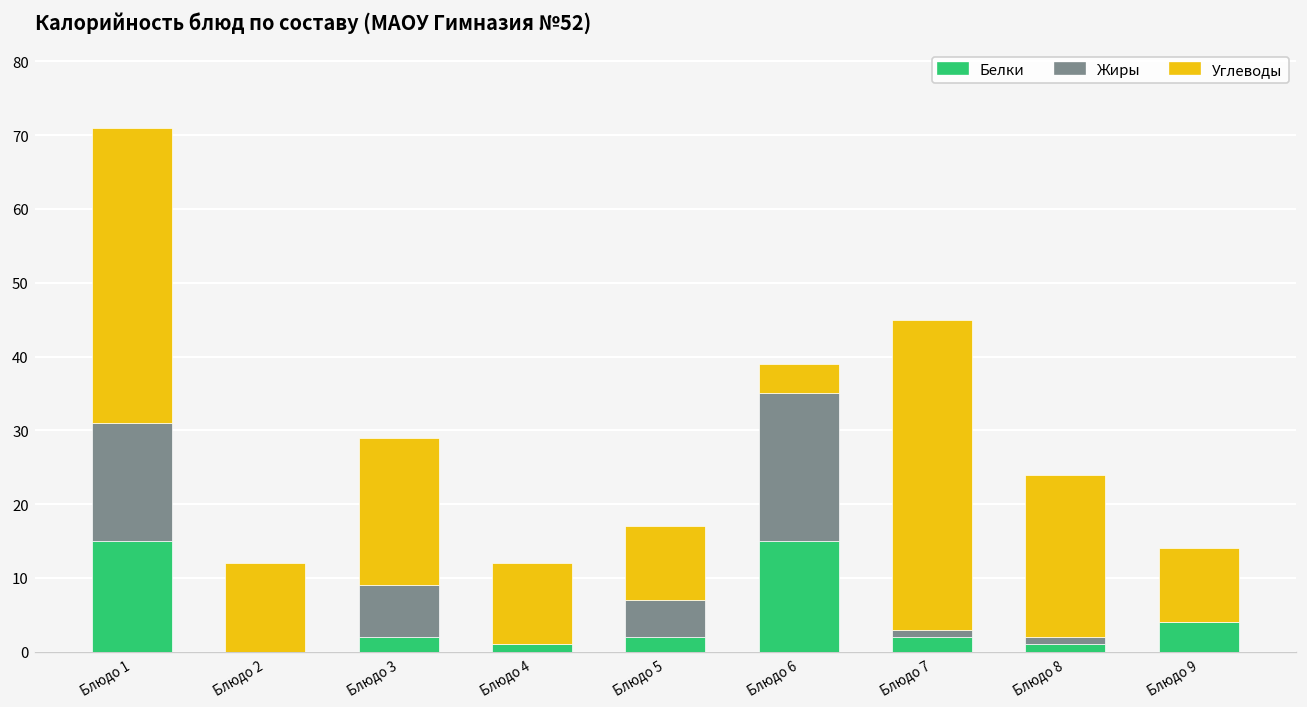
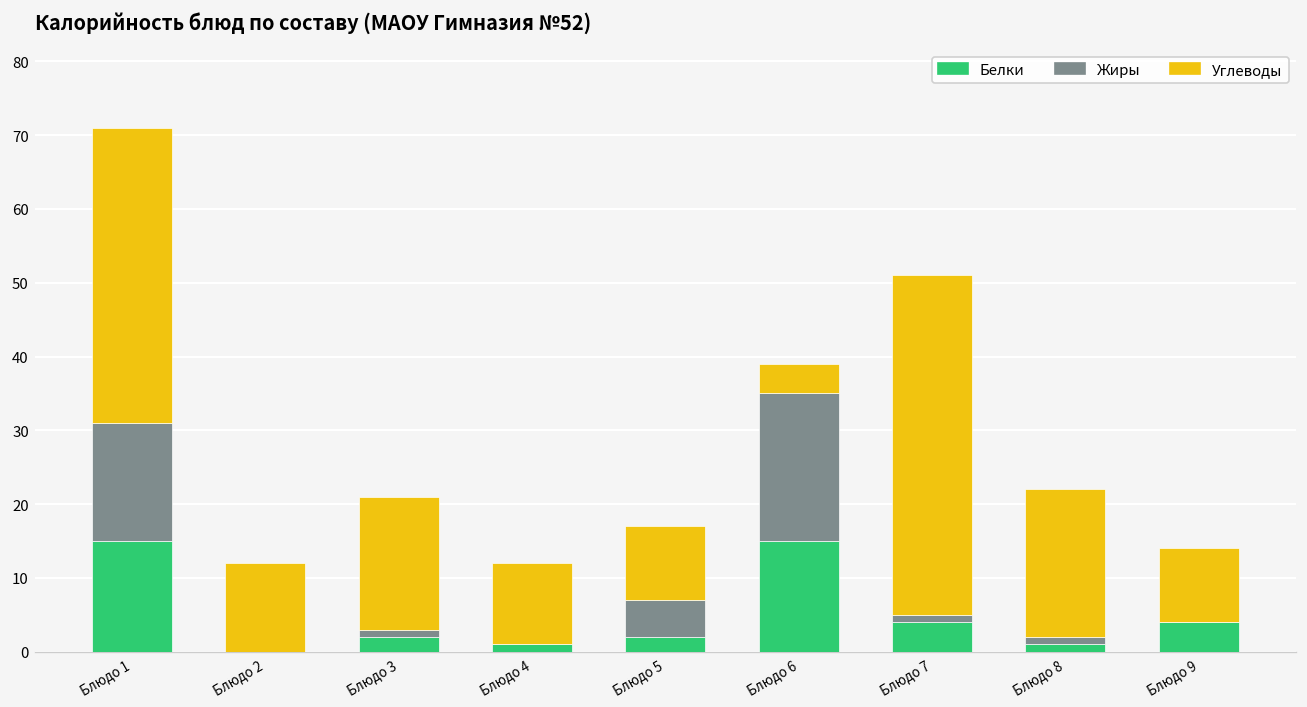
  {
    "Белки": {
      "Блюдо 1": 15,
      "Блюдо 2": 0,
      "Блюдо 3": 2,
      "Блюдо 4": 1,
      "Блюдо 5": 2,
      "Блюдо 6": 15,
-     "Блюдо 7": 2,
+     "Блюдо 7": 4,
      "Блюдо 8": 1,
      "Блюдо 9": 4
    },
    "Жиры": {
      "Блюдо 1": 16,
      "Блюдо 2": 0,
-     "Блюдо 3": 7,
+     "Блюдо 3": 1,
      "Блюдо 4": 0,
      "Блюдо 5": 5,
      "Блюдо 6": 20,
      "Блюдо 7": 1,
      "Блюдо 8": 1,
      "Блюдо 9": 0
    },
    "Углеводы": {
      "Блюдо 1": 40,
      "Блюдо 2": 12,
-     "Блюдо 3": 20,
+     "Блюдо 3": 18,
      "Блюдо 4": 11,
      "Блюдо 5": 10,
      "Блюдо 6": 4,
-     "Блюдо 7": 42,
-     "Блюдо 8": 22,
+     "Блюдо 7": 46,
+     "Блюдо 8": 20,
      "Блюдо 9": 10
    }
  }
